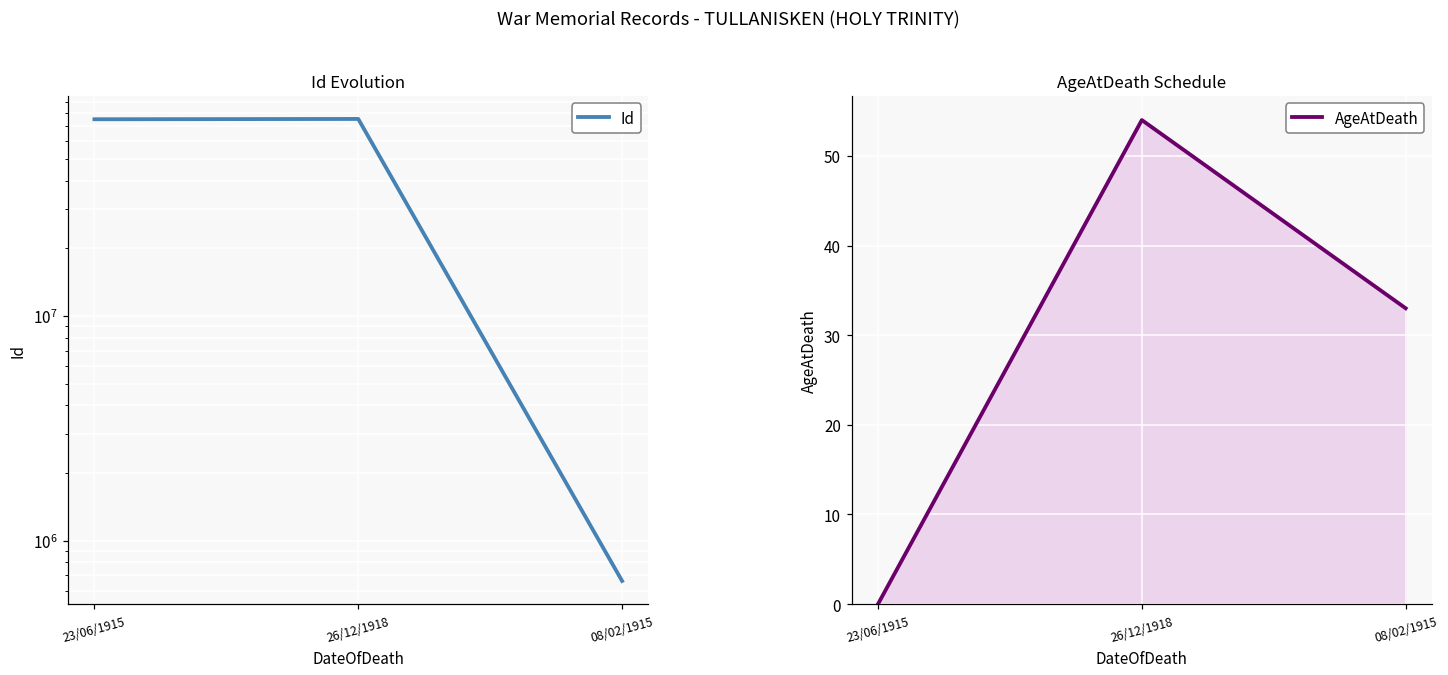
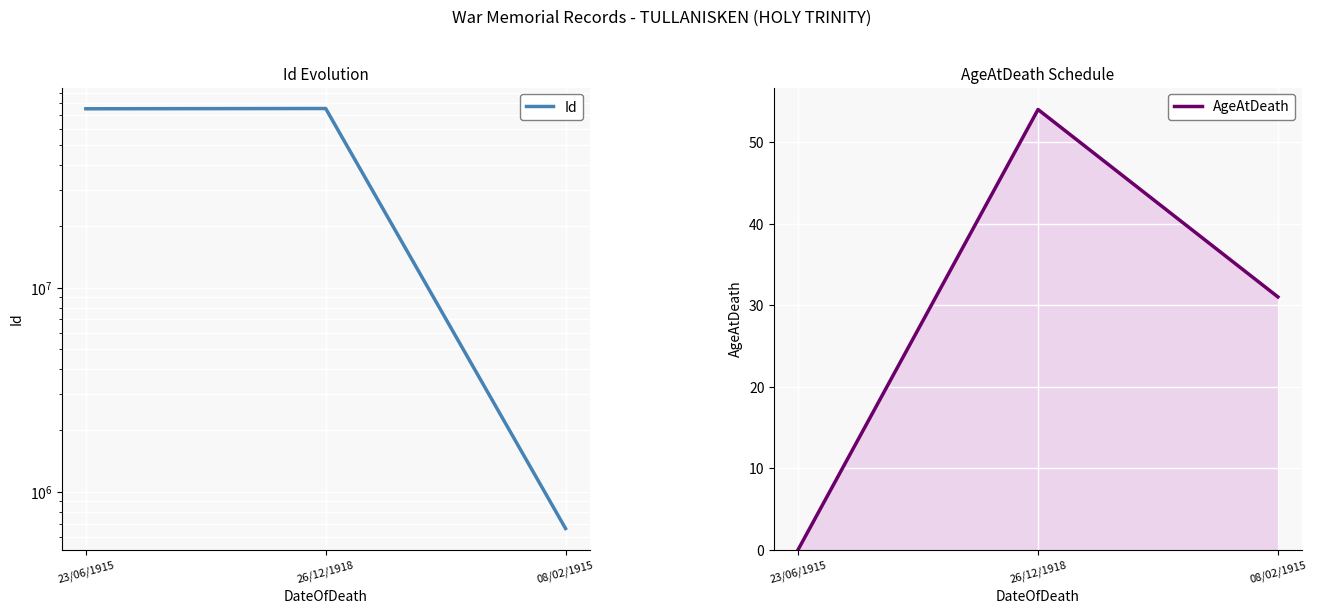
  {
    "Id Evolution": {
      "23/06/1915": 75000000,
      "26/12/1918": 75000000,
      "08/02/1915": 660000
    },
    "AgeAtDeath Schedule": {
      "23/06/1915": 0,
      "26/12/1918": 54,
-     "08/02/1915": 33
+     "08/02/1915": 31
    }
  }
